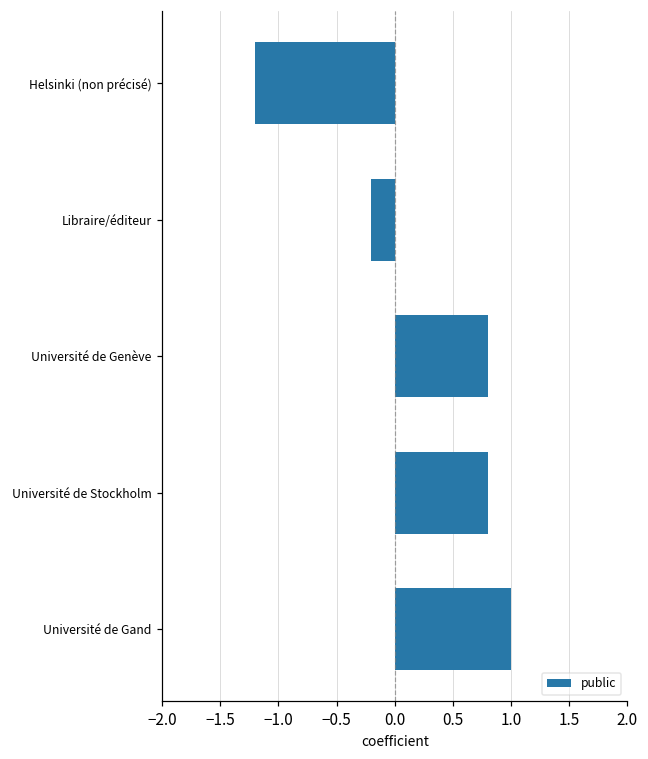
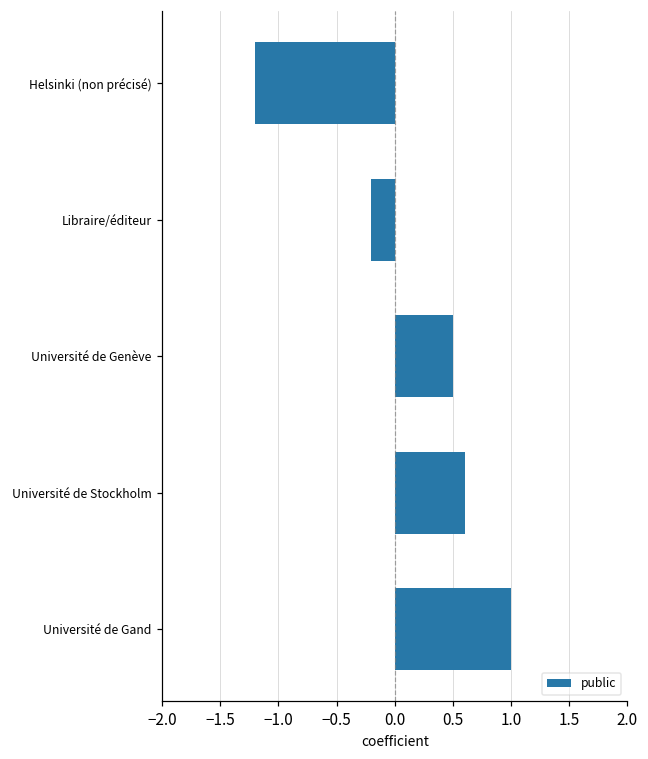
  {
    "Helsinki (non précisé)": -1.2,
    "Libraire/éditeur": -0.2,
-   "Université de Genève": 0.8,
-   "Université de Stockholm": 0.8,
+   "Université de Genève": 0.5,
+   "Université de Stockholm": 0.6,
    "Université de Gand": 1.0
  }
